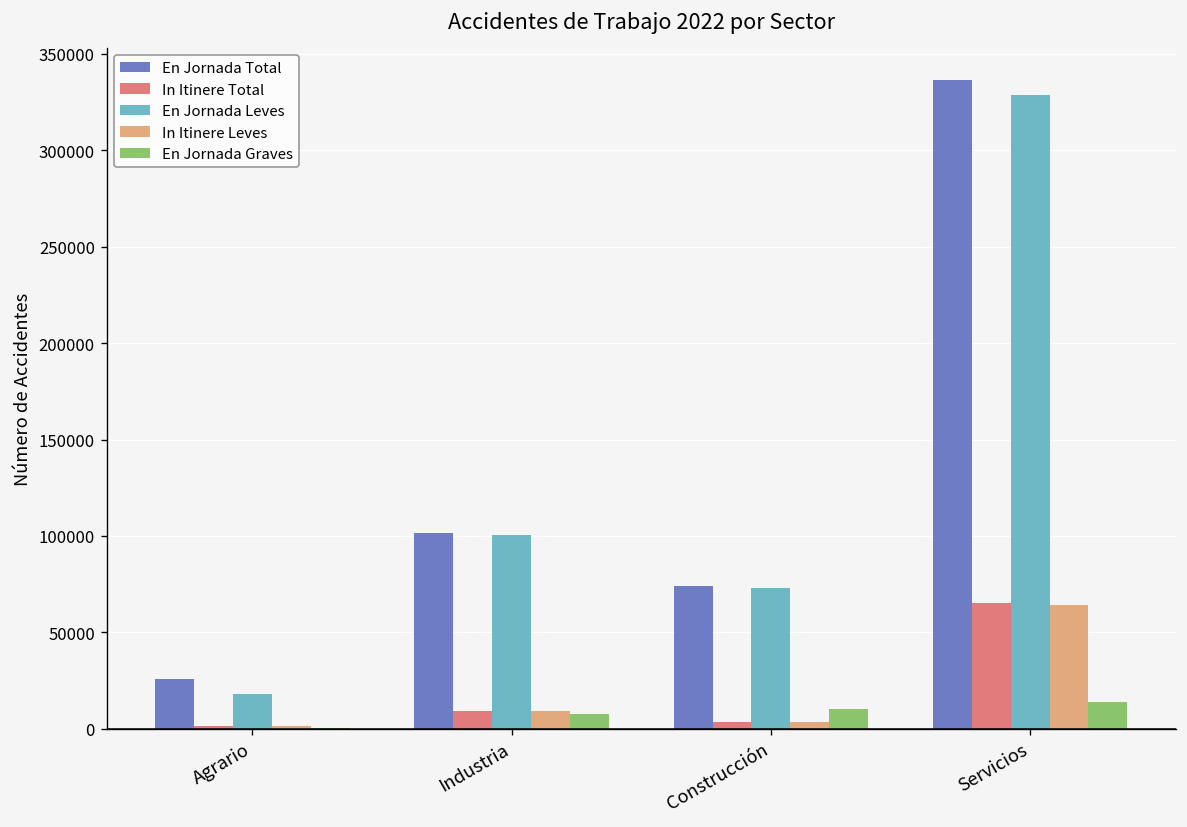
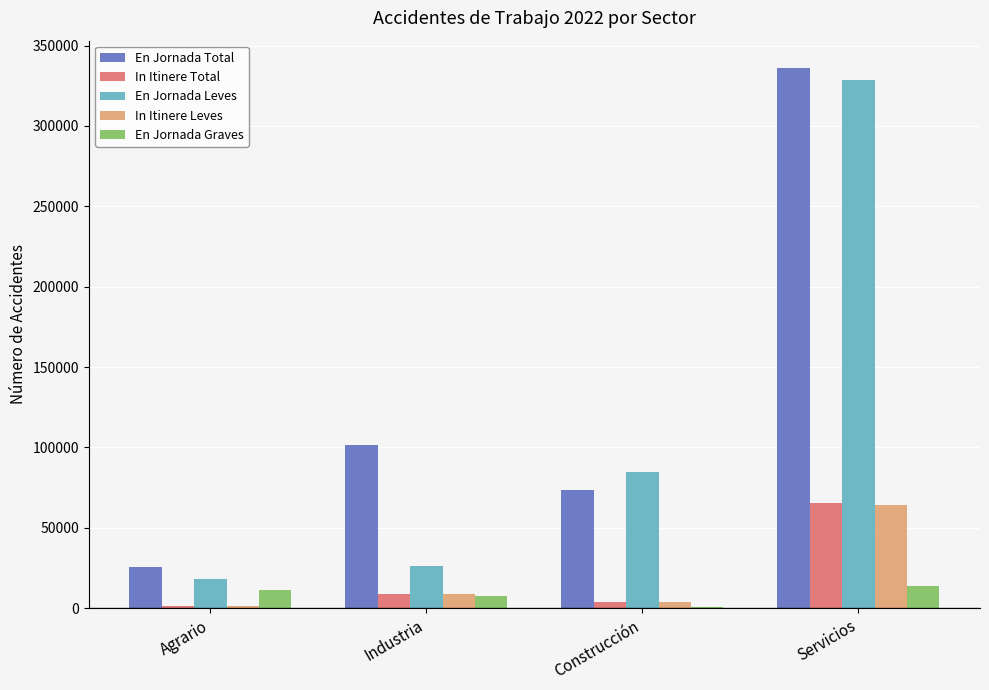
  {
    "En Jornada Total": {
      "Agrario": 26000,
      "Industria": 101000,
      "Construcción": 74000,
      "Servicios": 336000
    },
    "En Jornada Leves": {
      "Agrario": 18000,
-     "Industria": 101000,
-     "Construcción": 73000,
+     "Industria": 26000,
+     "Construcción": 85000,
      "Servicios": 329000
    },
    "En Jornada Graves": {
-     "Agrario": 0,
+     "Agrario": 12000,
      "Industria": 8000,
-     "Construcción": 10000,
+     "Construcción": 1000,
      "Servicios": 14000
    }
  }
